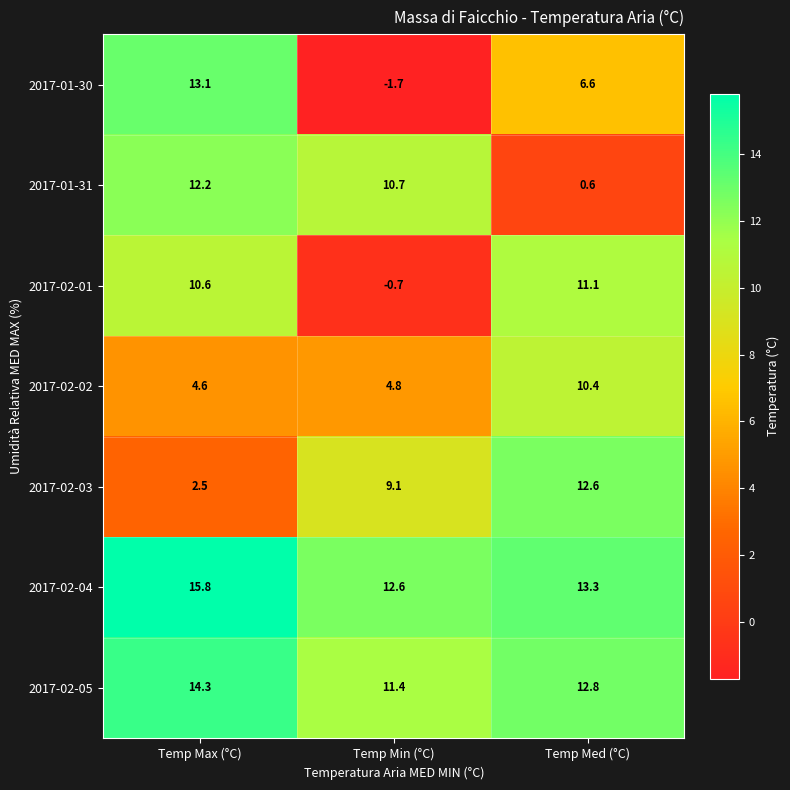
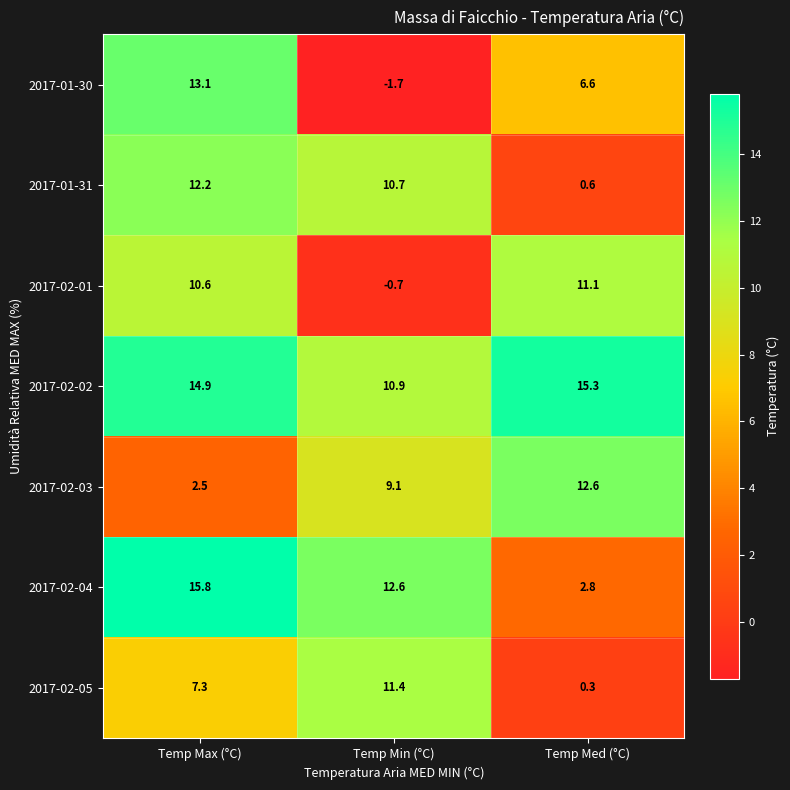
  {
    "2017-01-30": {
      "Temp Max (°C)": 13.1,
      "Temp Min (°C)": -1.7,
      "Temp Med (°C)": 6.6
    },
    "2017-01-31": {
      "Temp Max (°C)": 12.2,
      "Temp Min (°C)": 10.7,
      "Temp Med (°C)": 0.6
    },
    "2017-02-01": {
      "Temp Max (°C)": 10.6,
      "Temp Min (°C)": -0.7,
      "Temp Med (°C)": 11.1
    },
    "2017-02-02": {
-     "Temp Max (°C)": 4.6,
-     "Temp Min (°C)": 4.8,
-     "Temp Med (°C)": 10.4
+     "Temp Max (°C)": 14.9,
+     "Temp Min (°C)": 10.9,
+     "Temp Med (°C)": 15.3
    },
    "2017-02-03": {
      "Temp Max (°C)": 2.5,
      "Temp Min (°C)": 9.1,
      "Temp Med (°C)": 12.6
    },
    "2017-02-04": {
      "Temp Max (°C)": 15.8,
      "Temp Min (°C)": 12.6,
-     "Temp Med (°C)": 13.3
+     "Temp Med (°C)": 2.8
    },
    "2017-02-05": {
-     "Temp Max (°C)": 14.3,
+     "Temp Max (°C)": 7.3,
      "Temp Min (°C)": 11.4,
-     "Temp Med (°C)": 12.8
+     "Temp Med (°C)": 0.3
    }
  }
